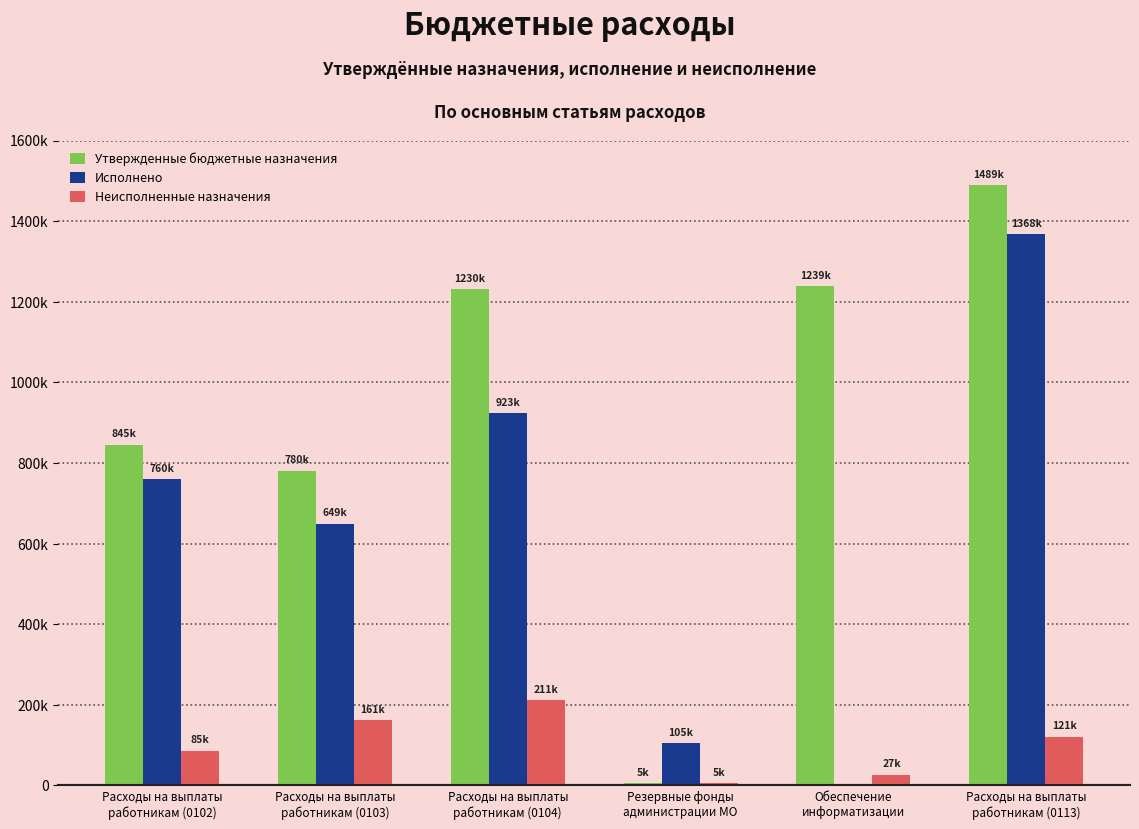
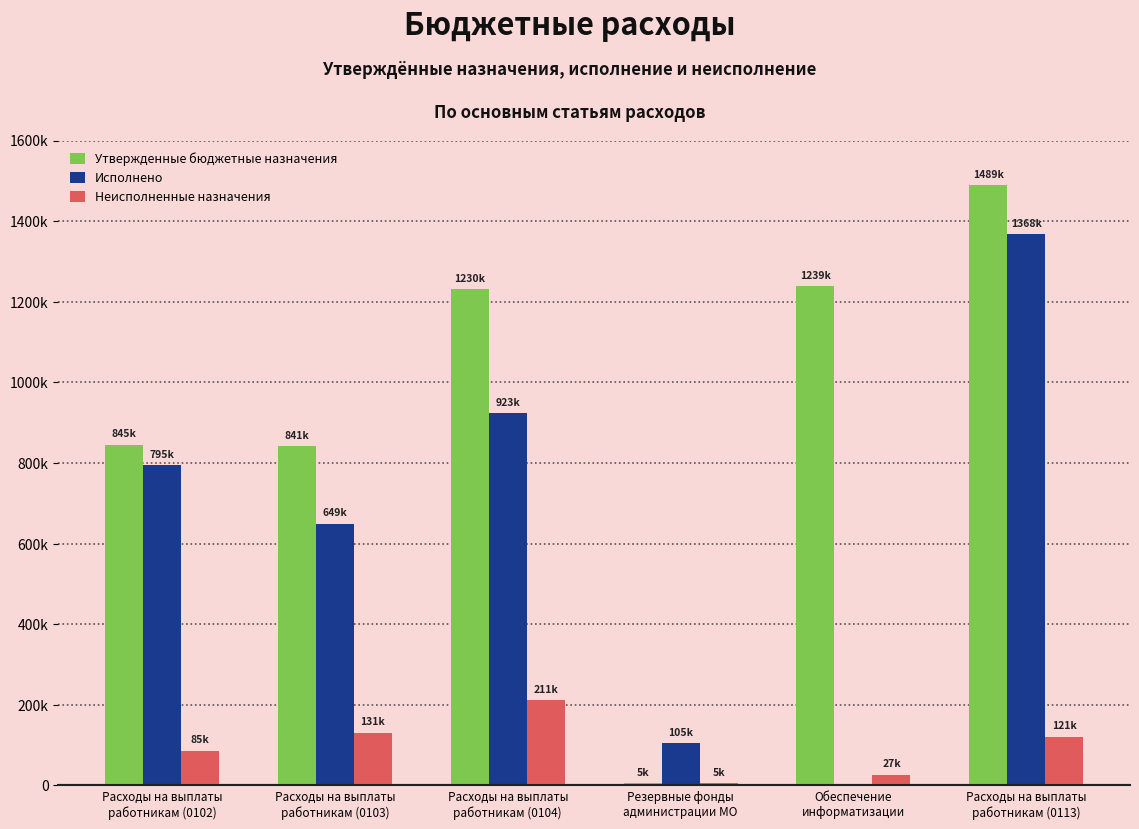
  {
    "Утвержденные бюджетные назначения": {
      "Расходы на выплаты работникам (0102)": "845k",
-     "Расходы на выплаты работникам (0103)": "780k",
+     "Расходы на выплаты работникам (0103)": "841k",
      "Расходы на выплаты работникам (0104)": "1230k",
      "Резервные фонды администрации МО": "5k",
      "Обеспечение информатизации": "1239k",
      "Расходы на выплаты работникам (0113)": "1489k"
    },
    "Исполнено": {
-     "Расходы на выплаты работникам (0102)": "760k",
+     "Расходы на выплаты работникам (0102)": "795k",
      "Расходы на выплаты работникам (0103)": "649k",
      "Расходы на выплаты работникам (0104)": "923k",
      "Резервные фонды администрации МО": "105k",
      "Расходы на выплаты работникам (0113)": "1368k"
    },
    "Неисполненные назначения": {
      "Расходы на выплаты работникам (0102)": "85k",
-     "Расходы на выплаты работникам (0103)": "161k",
+     "Расходы на выплаты работникам (0103)": "131k",
      "Расходы на выплаты работникам (0104)": "211k",
      "Резервные фонды администрации МО": "5k",
      "Обеспечение информатизации": "27k",
      "Расходы на выплаты работникам (0113)": "121k"
    }
  }
